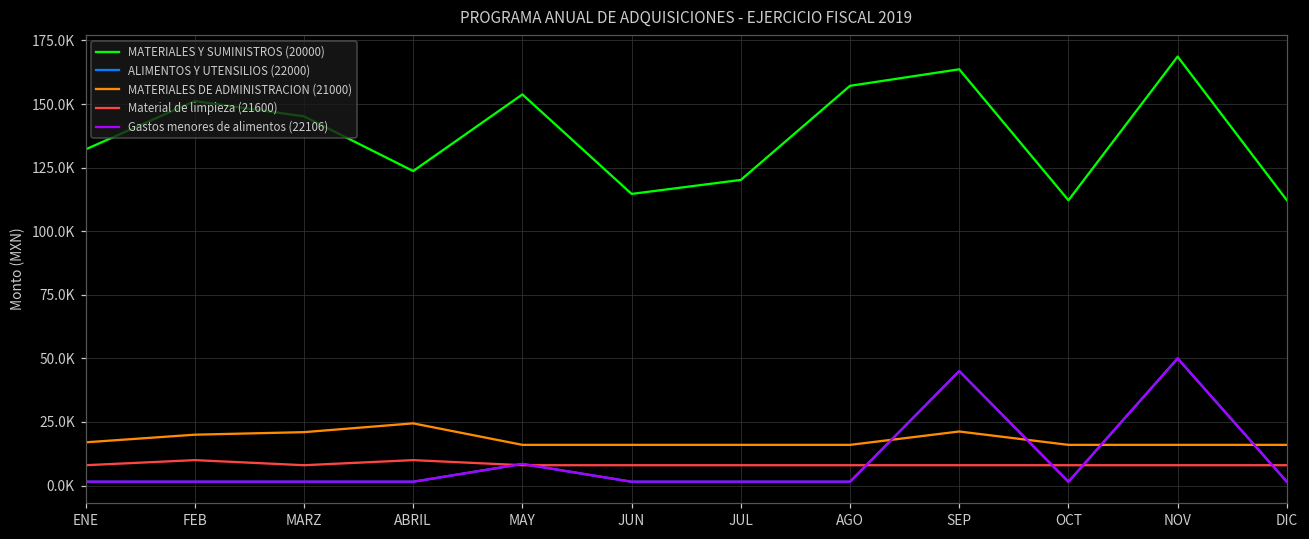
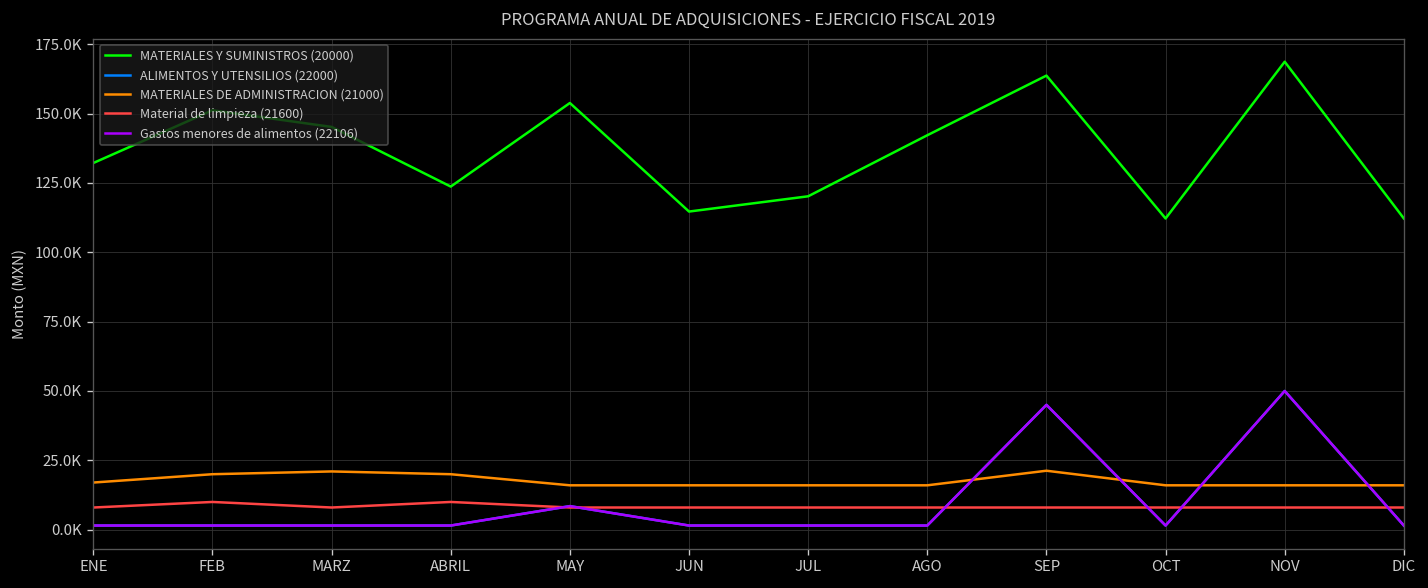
  {
    "MATERIALES Y SUMINISTROS (20000)": {
      "ENE": 132000,
      "ABRIL": 124000,
      "MAY": 154000,
      "JUN": 115000,
      "JUL": 120000,
-     "AGO": 157000,
+     "AGO": 142000,
      "SEP": 164000,
      "OCT": 112000,
      "NOV": 169000,
      "DIC": 112000
    },
    "Gastos menores de alimentos (22106)": {
      "ENE": 2000,
      "FEB": 2000,
      "MARZ": 2000,
      "ABRIL": 2000,
      "JUN": 2000,
      "JUL": 2000,
      "AGO": 2000,
      "SEP": 45000,
      "OCT": 2000,
      "NOV": 50000,
      "DIC": 2000
    },
    "MATERIALES DE ADMINISTRACION (21000)": {
      "ENE": 17000,
      "FEB": 20000,
      "MARZ": 21000,
-     "ABRIL": 24000,
+     "ABRIL": 20000,
      "MAY": 16000,
      "JUN": 16000,
      "JUL": 16000,
      "AGO": 16000,
      "SEP": 21000,
      "OCT": 16000,
      "NOV": 16000,
      "DIC": 16000
    },
    "Material de limpieza (21600)": {
      "ENE": 8000,
      "FEB": 10000,
      "MARZ": 8000,
      "ABRIL": 10000,
      "JUN": 8000,
      "JUL": 8000,
      "AGO": 8000,
      "SEP": 8000,
      "OCT": 8000,
      "NOV": 8000,
      "DIC": 8000
    }
  }
